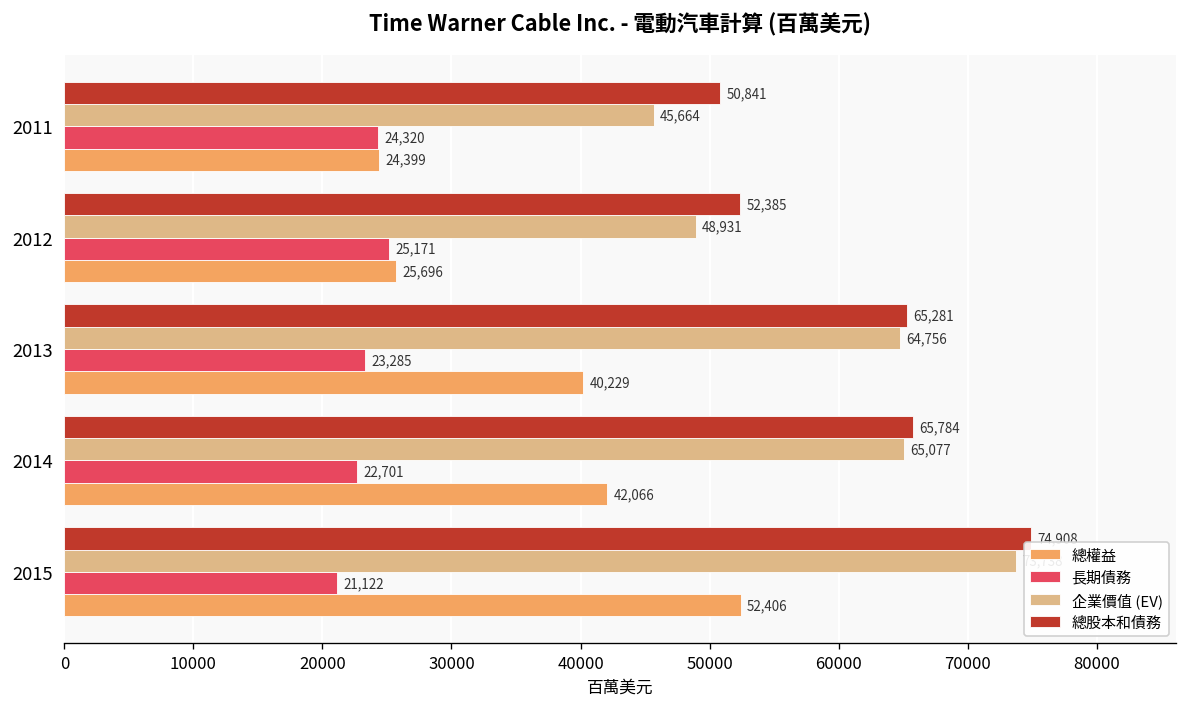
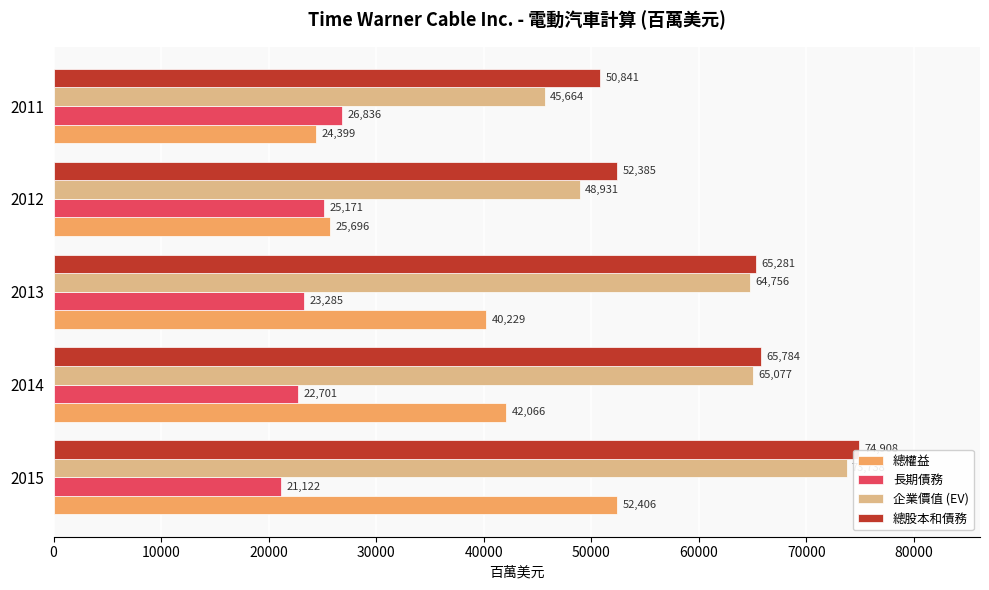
  {
    "長期債務": {
-     "2011": "24,320",
+     "2011": "26,836",
      "2012": "25,171",
      "2013": "23,285",
      "2014": "22,701",
      "2015": "21,122"
    },
    "總股本和債務": {
      "2011": "50,841",
      "2012": "52,385",
      "2013": "65,281",
      "2014": "65,784"
    }
  }
